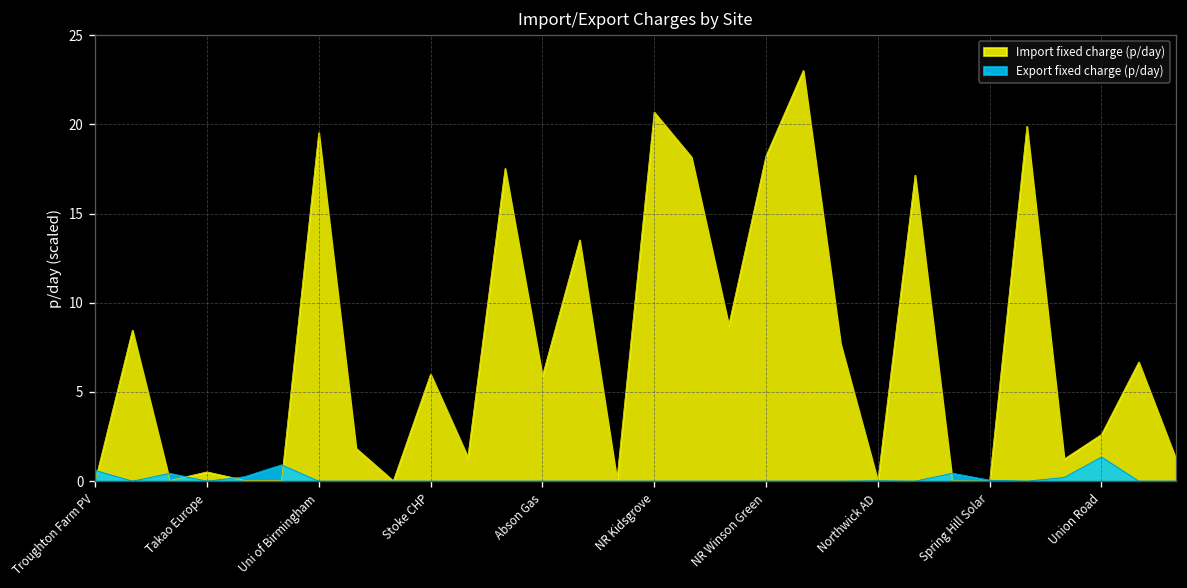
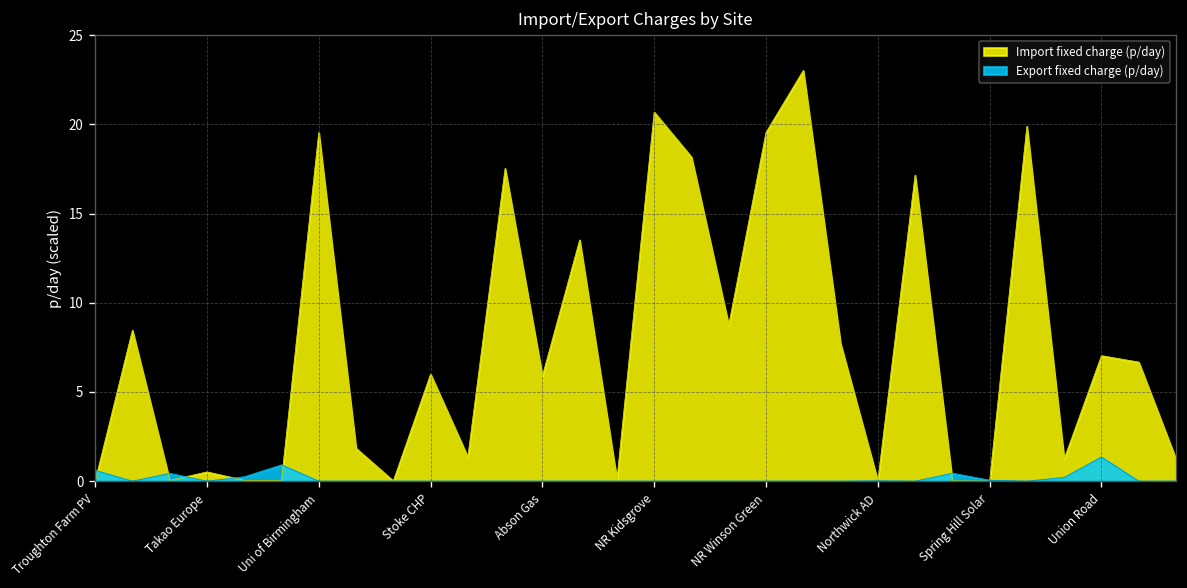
  {
    "Import fixed charge (p/day)": {
      "Troughton Farm PV": 0.0,
      "Takao Europe": 0.5,
      "Uni of Birmingham": 19.5,
      "Stoke CHP": 6.0,
      "Abson Gas": 5.9,
      "NR Kidsgrove": 20.7,
-     "NR Winson Green": 18.2,
-     "Union Road": 2.6
+     "NR Winson Green": 19.5,
+     "Union Road": 7.0
    },
    "Export fixed charge (p/day)": {
      "Troughton Farm PV": 0.6,
      "Takao Europe": 0.0,
      "Uni of Birmingham": 0.0,
      "Stoke CHP": 0.0,
      "Abson Gas": 0.0,
      "NR Kidsgrove": 0.0,
      "NR Winson Green": 0.0,
      "Union Road": 1.4
    }
  }
